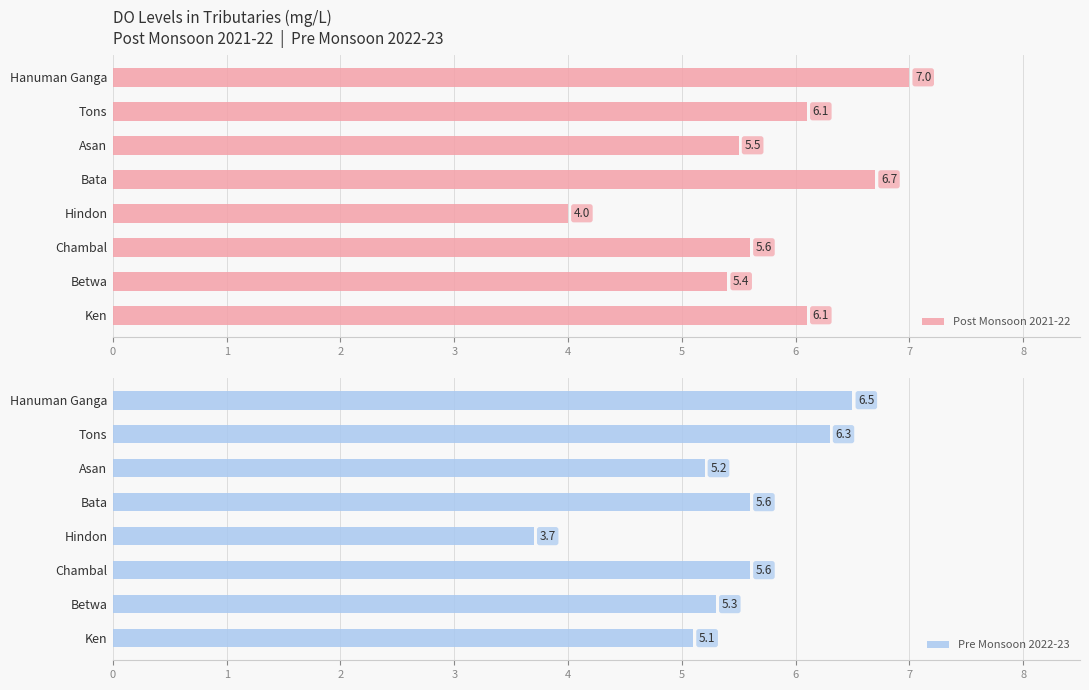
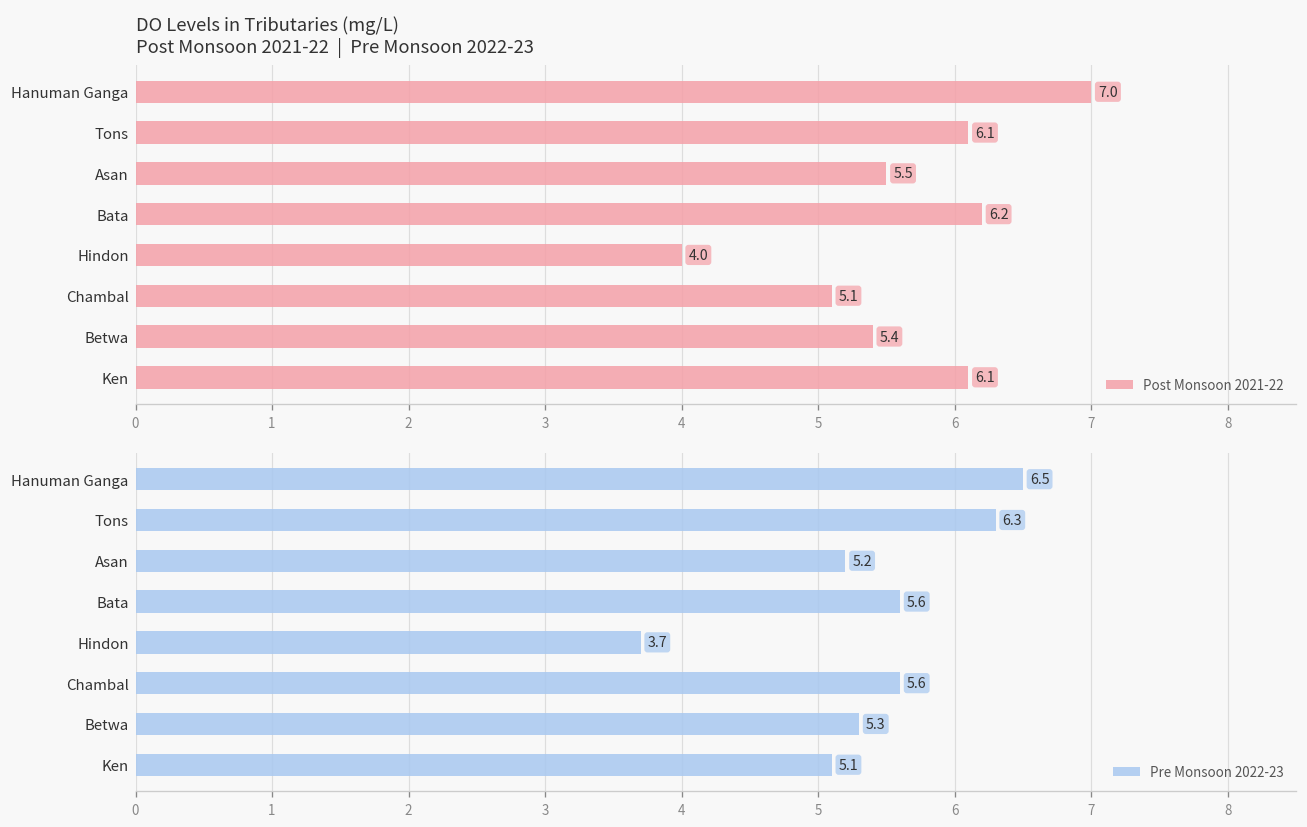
  {
    "DO Levels in Tributaries (mg/L) Post Monsoon 2021-22 | Pre Monsoon 2022-23": {
-     "Bata": 6.7,
-     "Chambal": 5.6
+     "Bata": 6.2,
+     "Chambal": 5.1
    }
  }
